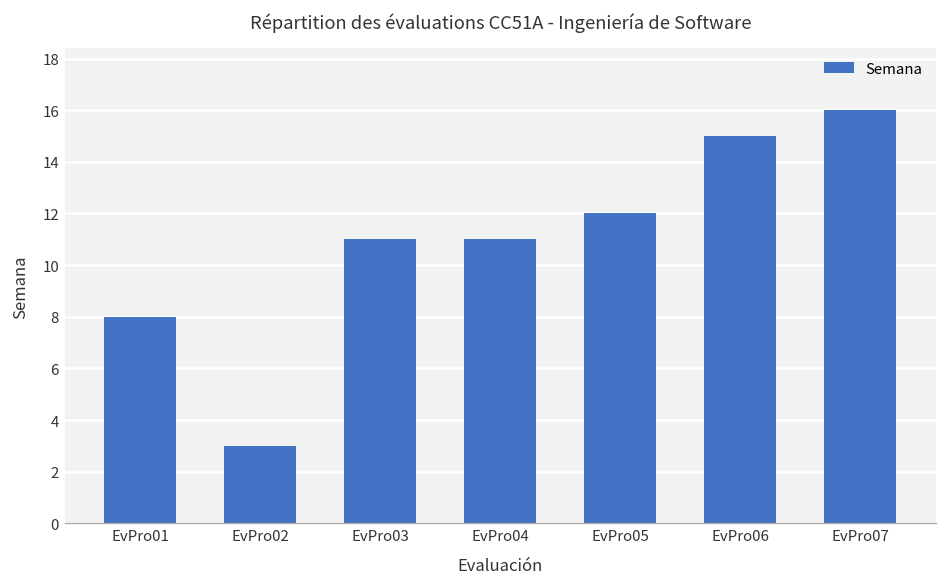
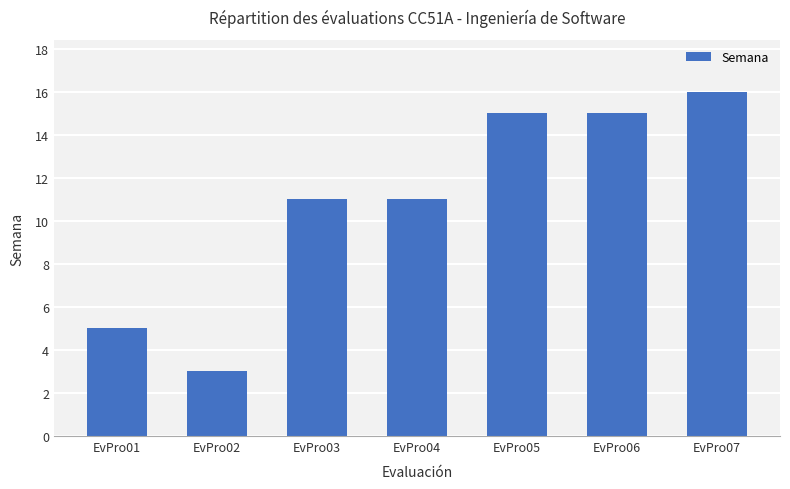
  {
-   "EvPro01": 8,
+   "EvPro01": 5,
    "EvPro02": 3,
    "EvPro03": 11,
    "EvPro04": 11,
-   "EvPro05": 12,
+   "EvPro05": 15,
    "EvPro06": 15,
    "EvPro07": 16
  }
